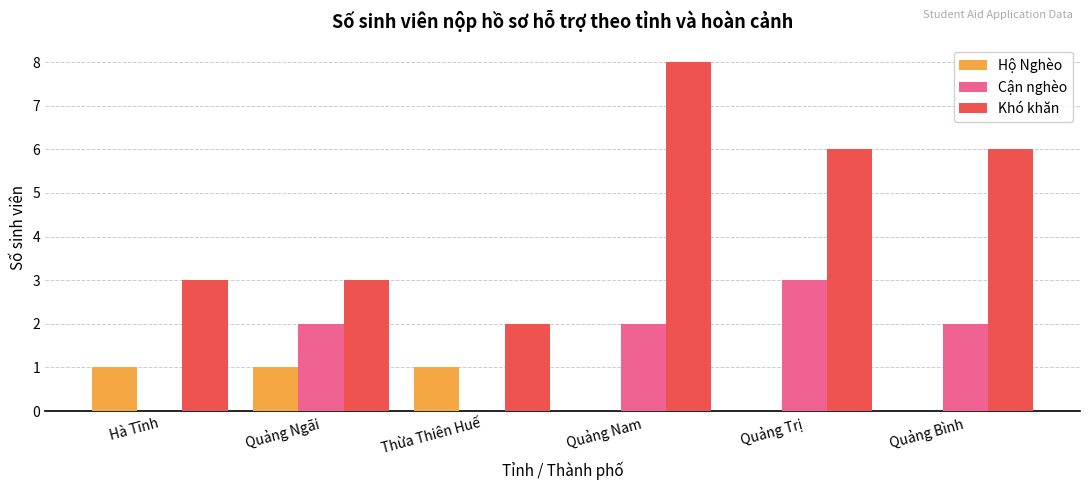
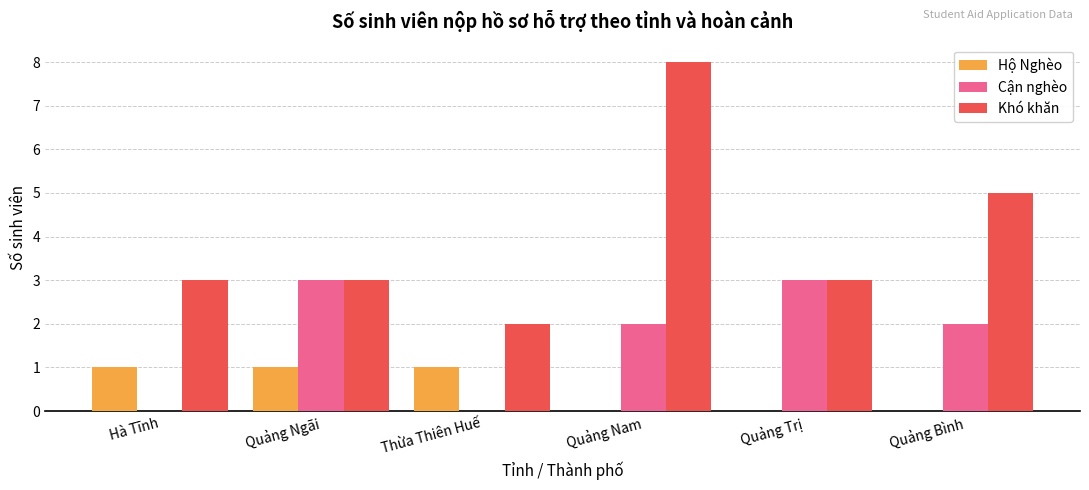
  {
    "Hộ Nghèo": {
      "Hà Tĩnh": 1,
      "Quảng Ngãi": 1,
      "Thừa Thiên Huế": 1,
      "Quảng Nam": 0,
      "Quảng Trị": 0,
      "Quảng Bình": 0
    },
    "Cận nghèo": {
      "Hà Tĩnh": 0,
-     "Quảng Ngãi": 2,
+     "Quảng Ngãi": 3,
      "Thừa Thiên Huế": 0,
      "Quảng Nam": 2,
      "Quảng Trị": 3,
      "Quảng Bình": 2
    },
    "Khó khăn": {
      "Hà Tĩnh": 3,
      "Quảng Ngãi": 3,
      "Thừa Thiên Huế": 2,
      "Quảng Nam": 8,
-     "Quảng Trị": 6,
-     "Quảng Bình": 6
+     "Quảng Trị": 3,
+     "Quảng Bình": 5
    }
  }
